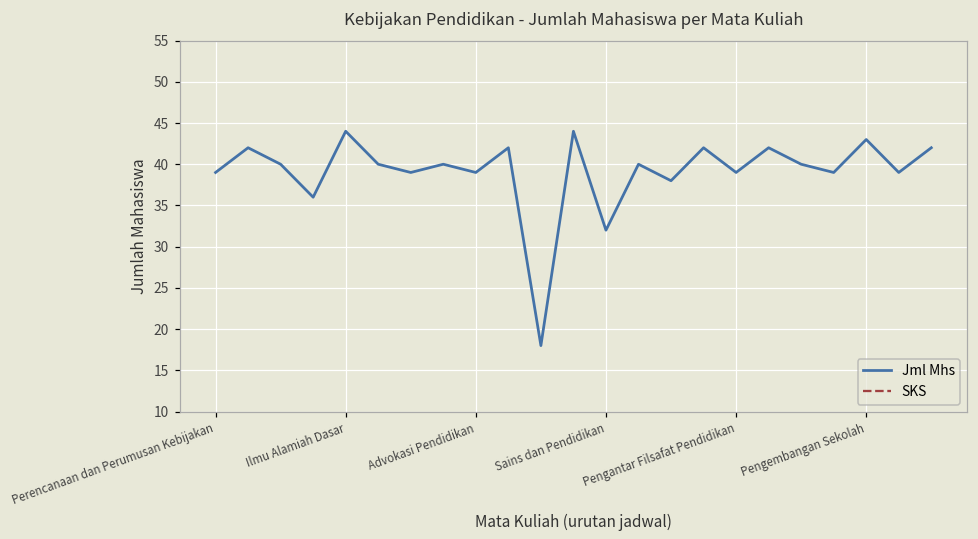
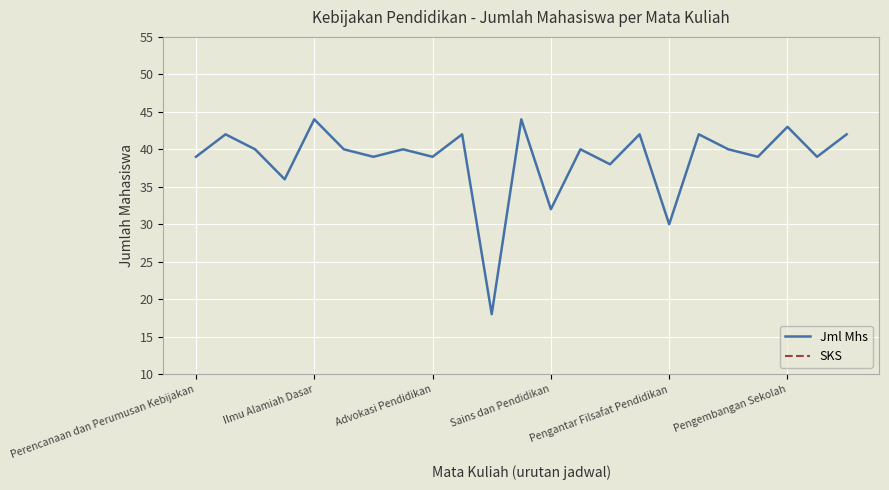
  {
    "Jml Mhs": {
      "Perencanaan dan Perumusan Kebijakan": 39,
      "Ilmu Alamiah Dasar": 44,
      "Advokasi Pendidikan": 39,
      "Sains dan Pendidikan": 32,
-     "Pengantar Filsafat Pendidikan": 39,
+     "Pengantar Filsafat Pendidikan": 30,
      "Pengembangan Sekolah": 43
    }
  }
